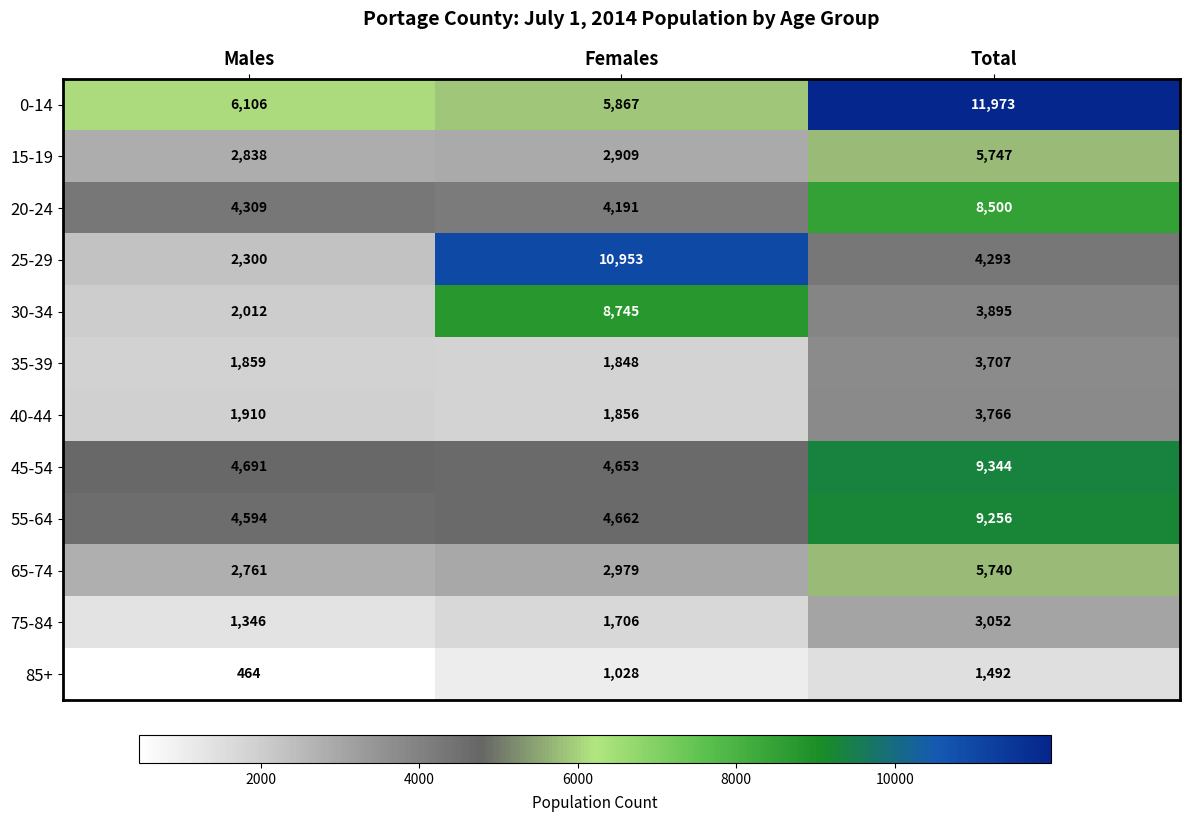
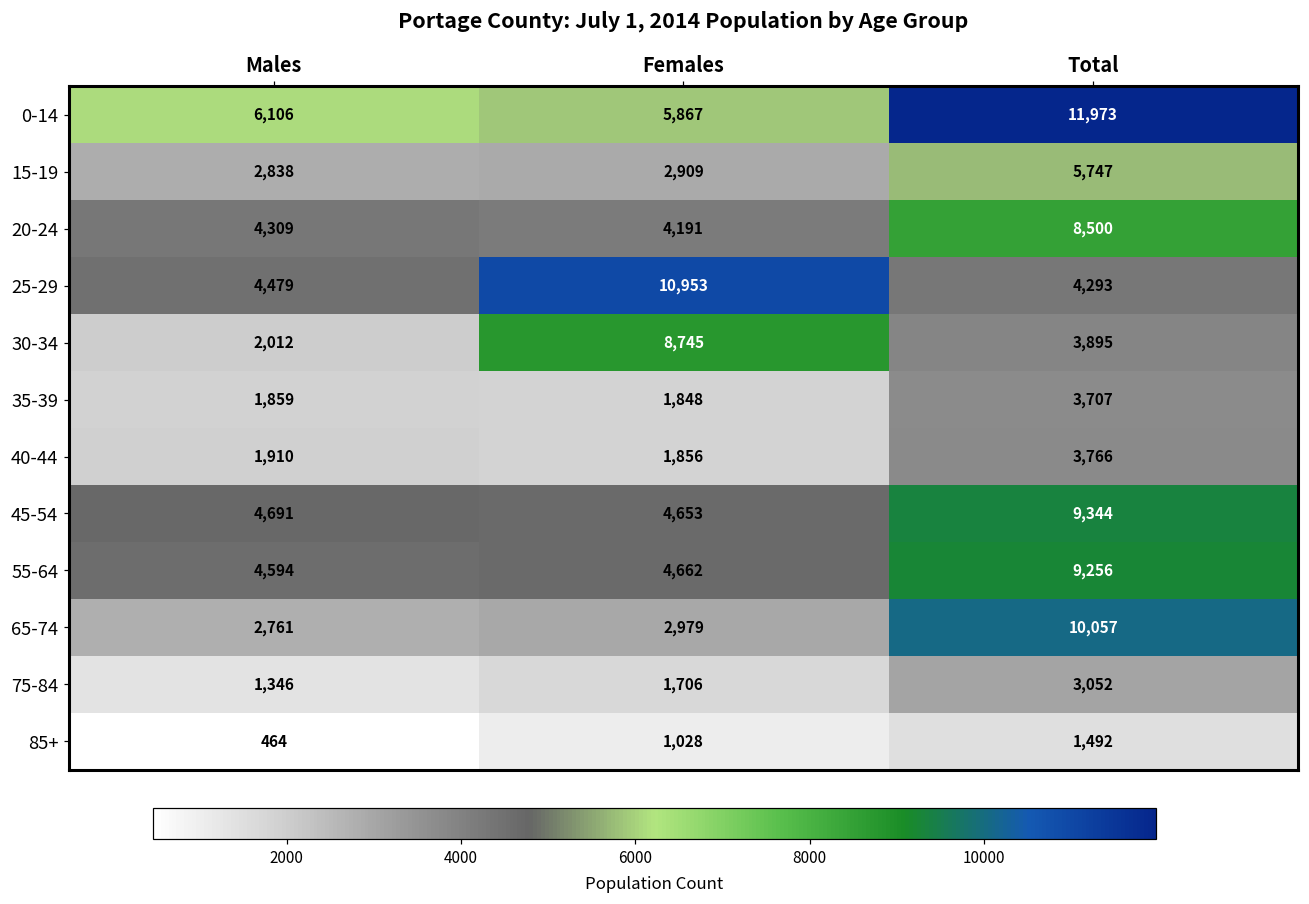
  {
    "0-14": {
      "Males": "6,106",
      "Females": "5,867",
      "Total": "11,973"
    },
    "15-19": {
      "Males": "2,838",
      "Females": "2,909",
      "Total": "5,747"
    },
    "20-24": {
      "Males": "4,309",
      "Females": "4,191",
      "Total": "8,500"
    },
    "25-29": {
-     "Males": "2,300",
+     "Males": "4,479",
      "Females": "10,953",
      "Total": "4,293"
    },
    "30-34": {
      "Males": "2,012",
      "Females": "8,745",
      "Total": "3,895"
    },
    "35-39": {
      "Males": "1,859",
      "Females": "1,848",
      "Total": "3,707"
    },
    "40-44": {
      "Males": "1,910",
      "Females": "1,856",
      "Total": "3,766"
    },
    "45-54": {
      "Males": "4,691",
      "Females": "4,653",
      "Total": "9,344"
    },
    "55-64": {
      "Males": "4,594",
      "Females": "4,662",
      "Total": "9,256"
    },
    "65-74": {
      "Males": "2,761",
      "Females": "2,979",
-     "Total": "5,740"
+     "Total": "10,057"
    },
    "75-84": {
      "Males": "1,346",
      "Females": "1,706",
      "Total": "3,052"
    },
    "85+": {
      "Males": "464",
      "Females": "1,028",
      "Total": "1,492"
    }
  }
